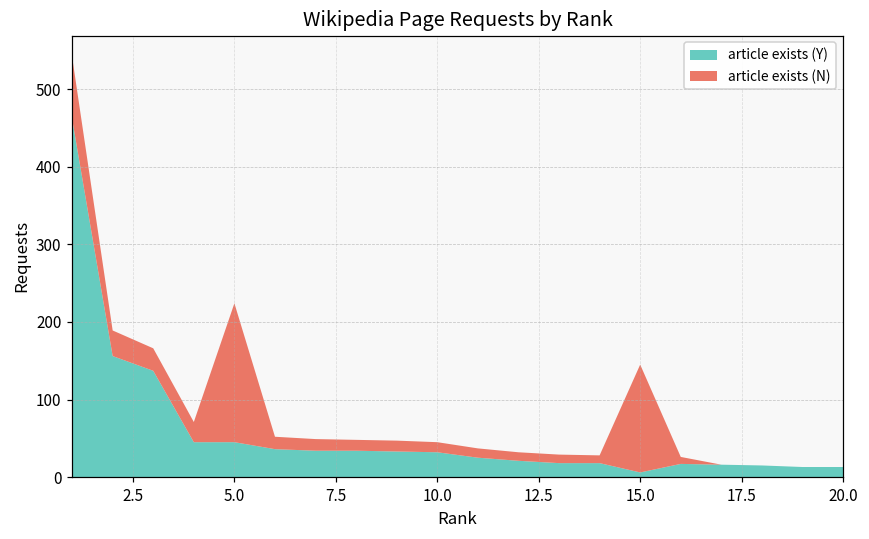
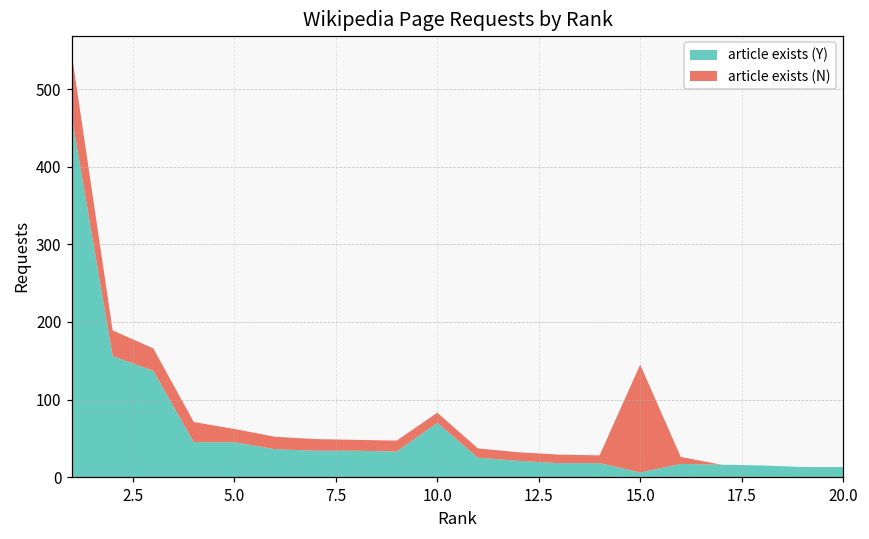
  {
    "article exists (Y)": {
      "5.0": 50,
-     "10.0": 30,
+     "10.0": 70,
      "15.0": 10
    },
    "article exists (N)": {
-     "5.0": 180,
+     "5.0": 20,
      "10.0": 10,
      "15.0": 140
    }
  }
